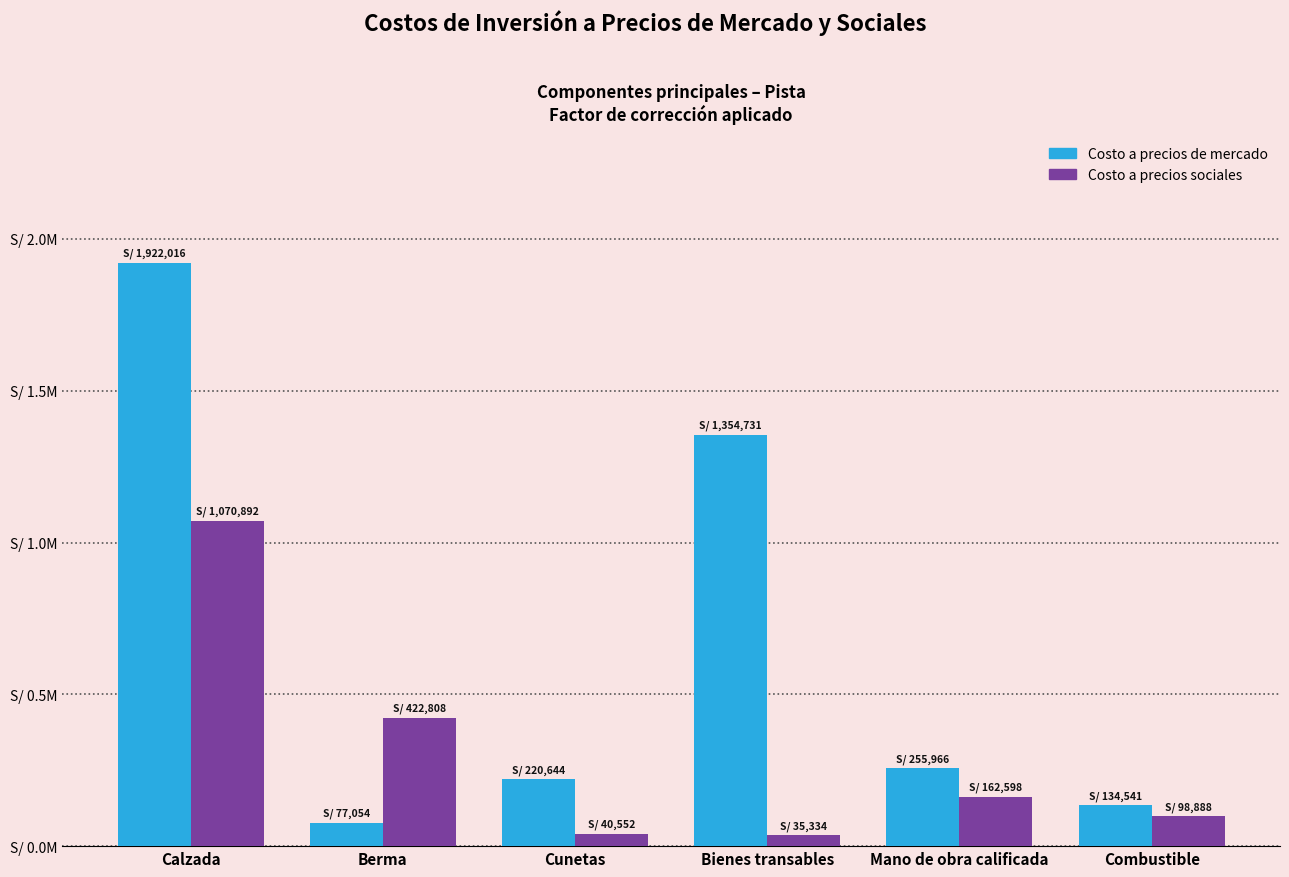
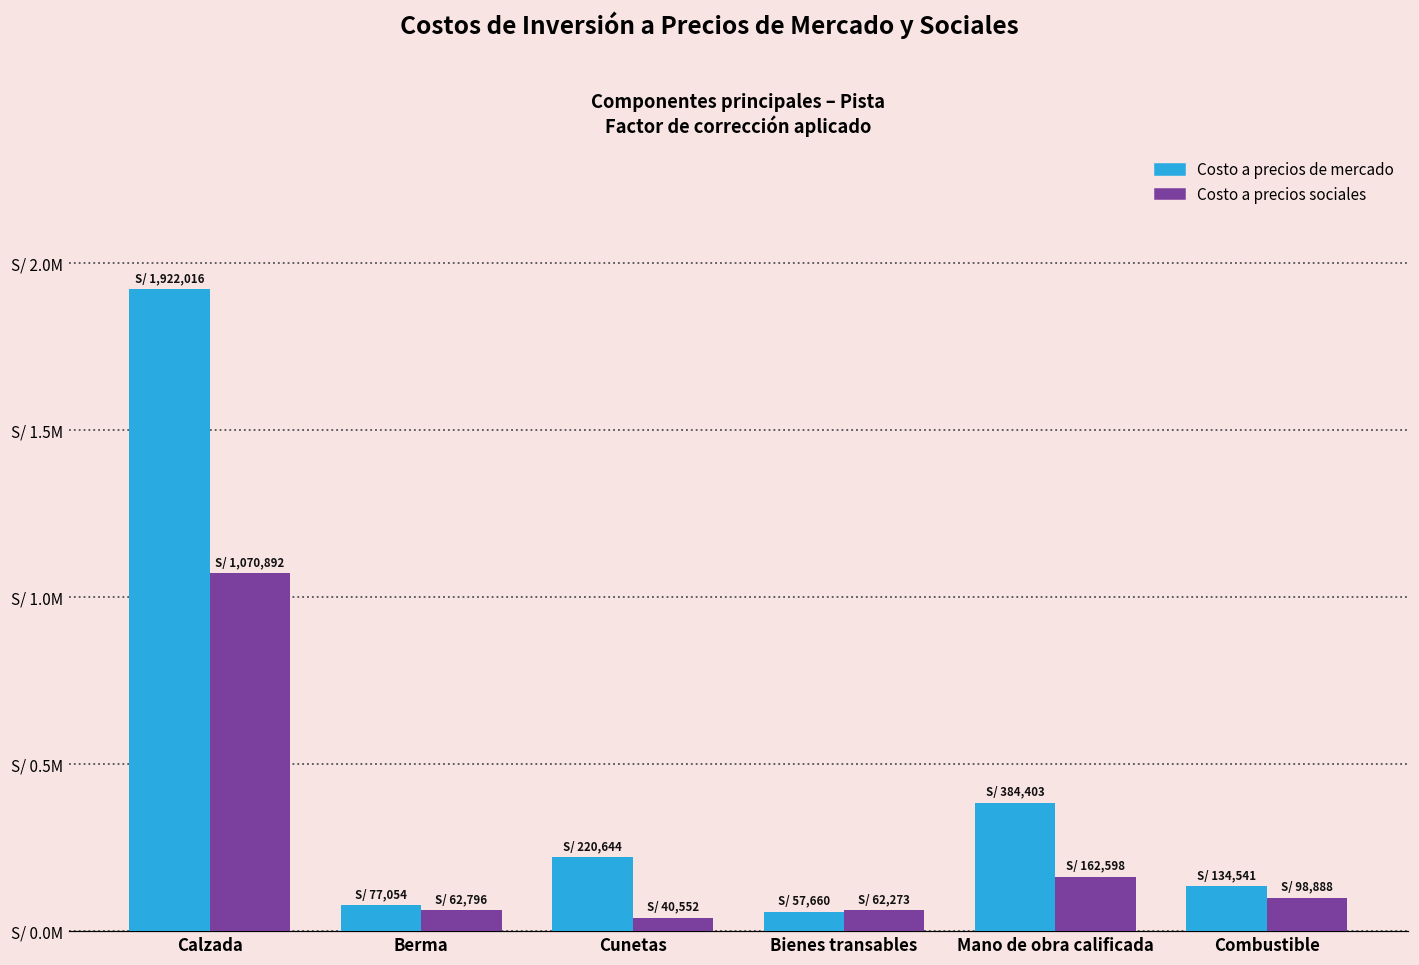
  {
    "Costo a precios de mercado": {
      "Calzada": "1,922,016",
      "Berma": "77,054",
      "Cunetas": "220,644",
-     "Bienes transables": "1,354,731",
-     "Mano de obra calificada": "255,966",
+     "Bienes transables": "57,660",
+     "Mano de obra calificada": "384,403",
      "Combustible": "134,541"
    },
    "Costo a precios sociales": {
      "Calzada": "1,070,892",
-     "Berma": "422,808",
+     "Berma": "62,796",
      "Cunetas": "40,552",
-     "Bienes transables": "35,334",
+     "Bienes transables": "62,273",
      "Mano de obra calificada": "162,598",
      "Combustible": "98,888"
    }
  }
